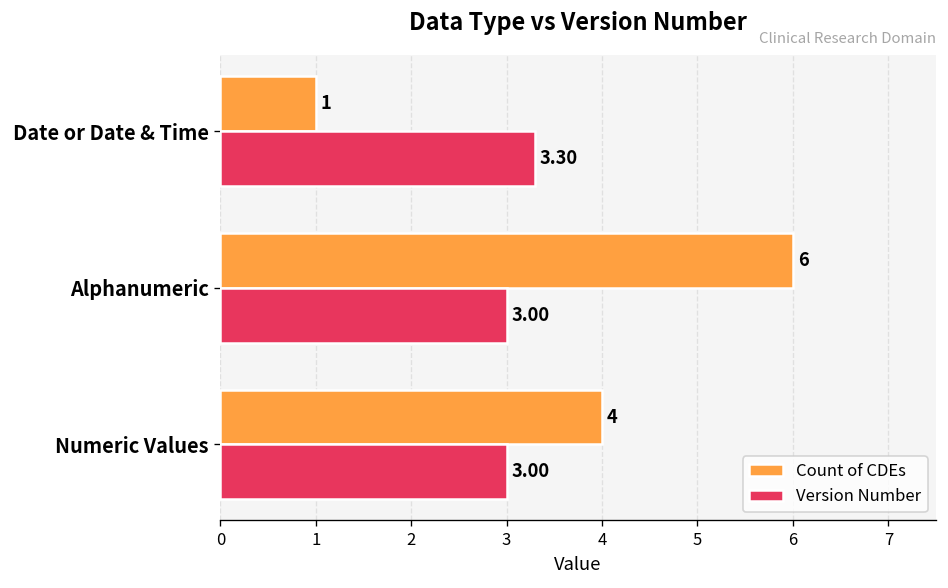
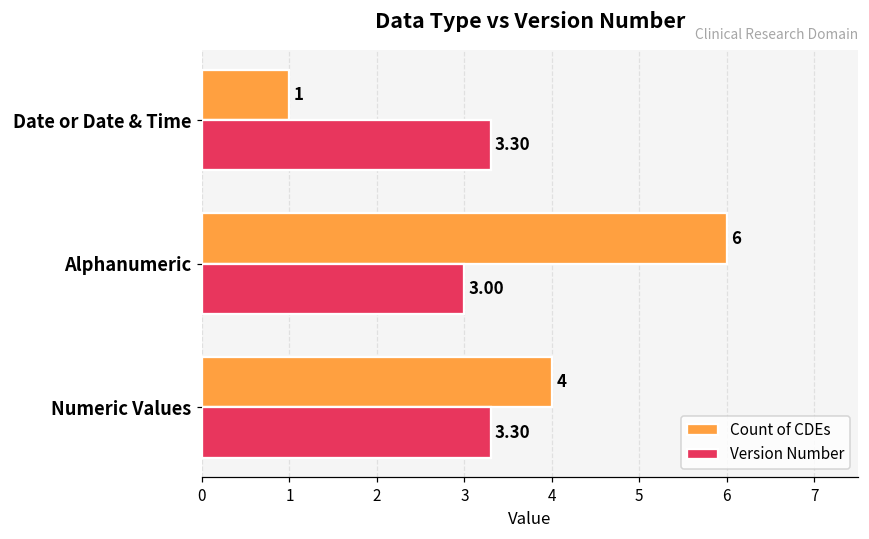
  {
    "Count of CDEs": {
      "Date or Date & Time": 1,
      "Alphanumeric": 6,
      "Numeric Values": 4
    },
    "Version Number": {
      "Date or Date & Time": 3.30,
      "Alphanumeric": 3.00,
-     "Numeric Values": 3.00
+     "Numeric Values": 3.30
    }
  }
